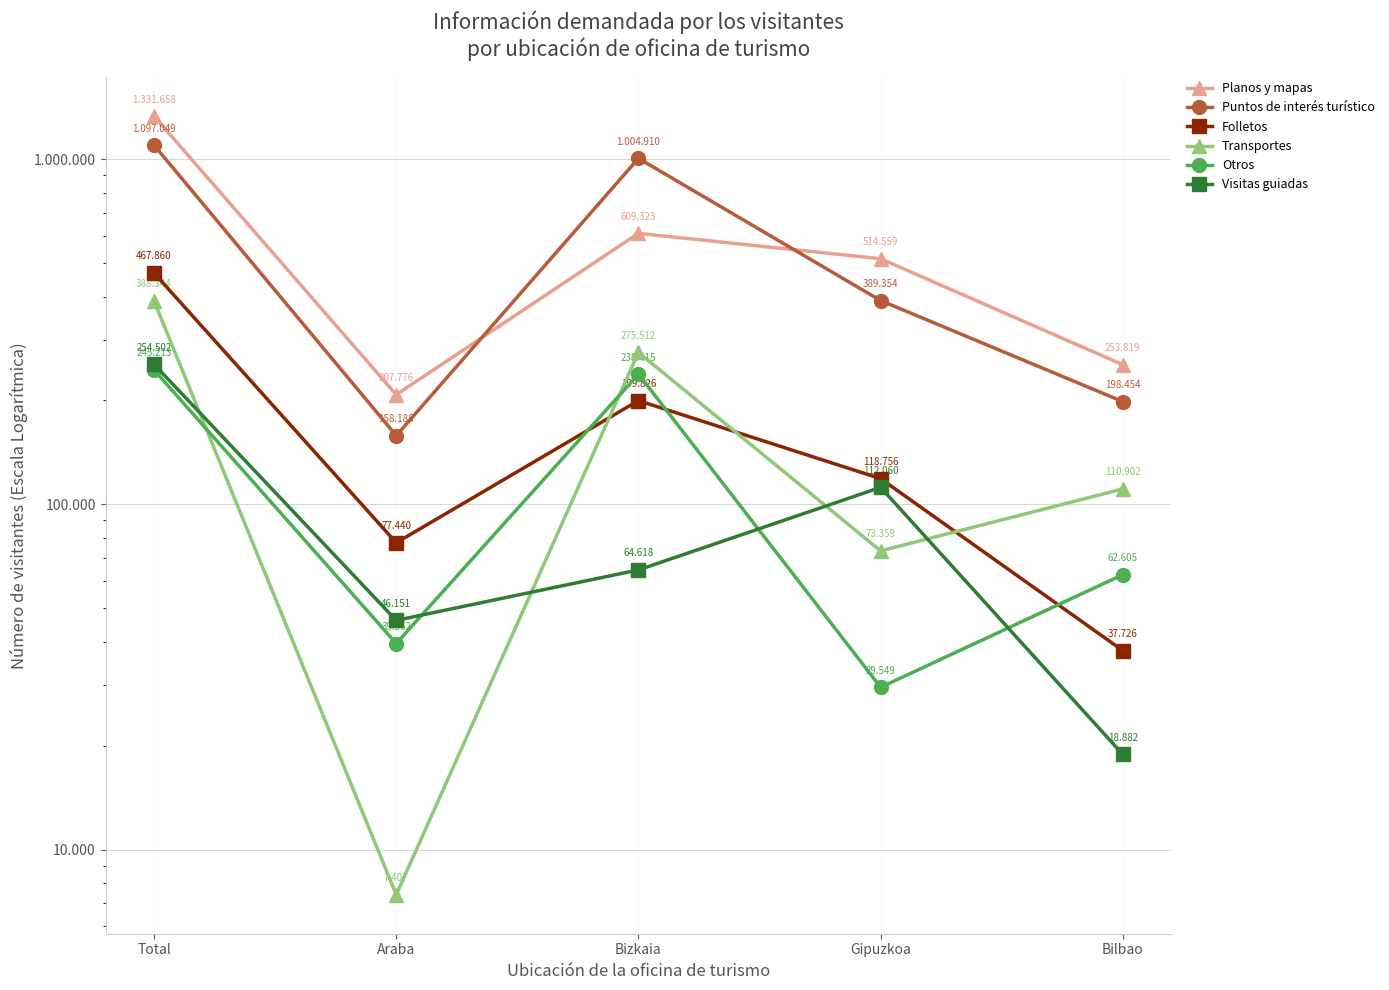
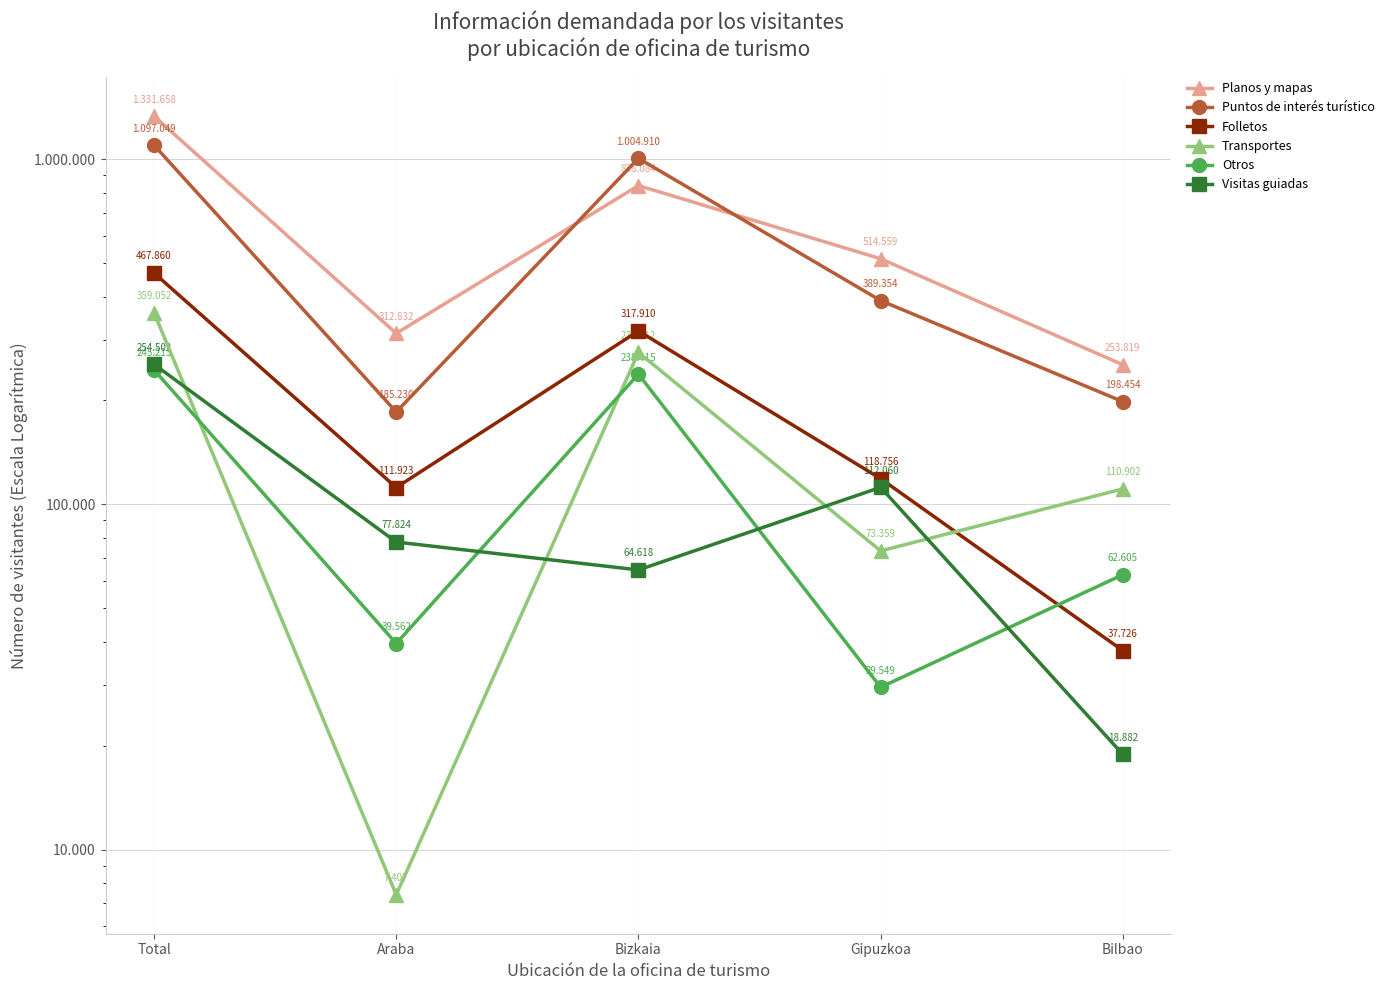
  {
    "Planos y mapas": {
-     "Araba": 207.776,
-     "Bizkaia": 609.323
+     "Araba": 312.832,
+     "Bizkaia": 838.084
    },
    "Puntos de interés turístico": {
-     "Araba": 158.188
+     "Araba": 185.230
    },
    "Folletos": {
-     "Araba": 77.440,
-     "Bizkaia": 199.826
+     "Araba": 111.923,
+     "Bizkaia": 317.910
    },
    "Transportes": {
-     "Total": 388.344
+     "Total": 359.052
    },
    "Visitas guiadas": {
-     "Araba": 46.151
+     "Araba": 77.824
    }
  }
